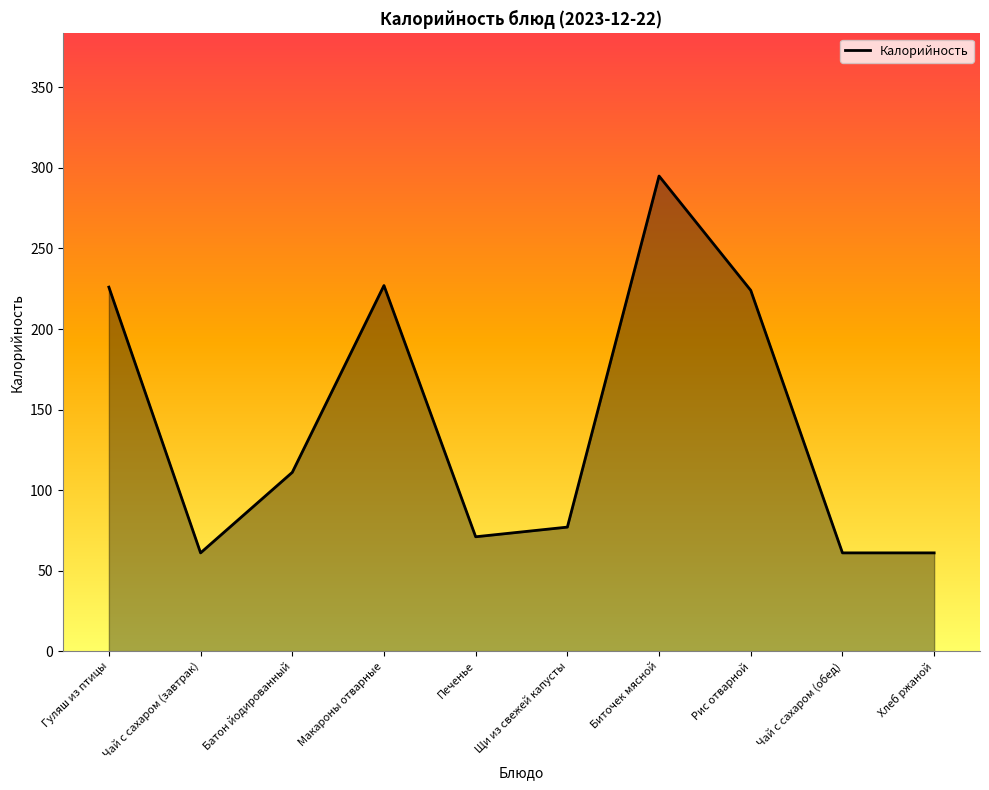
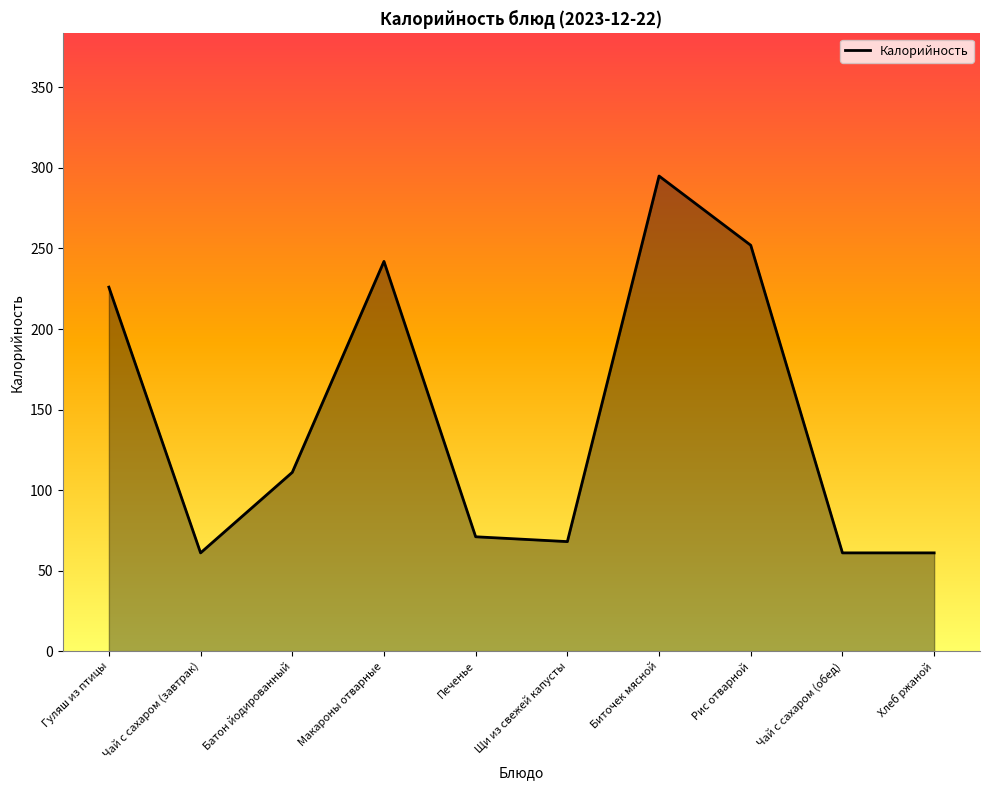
  {
    "Гуляш из птицы": 226,
    "Чай с сахаром (завтрак)": 61,
    "Батон йодированный": 111,
-   "Макароны отварные": 227,
+   "Макароны отварные": 242,
    "Печенье": 71,
-   "Щи из свежей капусты": 77,
+   "Щи из свежей капусты": 68,
    "Биточек мясной": 295,
-   "Рис отварной": 224,
+   "Рис отварной": 252,
    "Чай с сахаром (обед)": 61,
    "Хлеб ржаной": 61
  }
